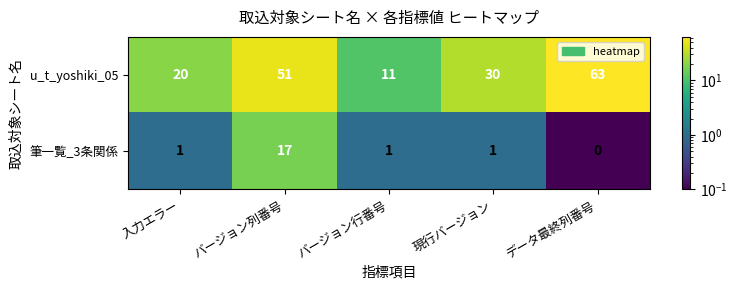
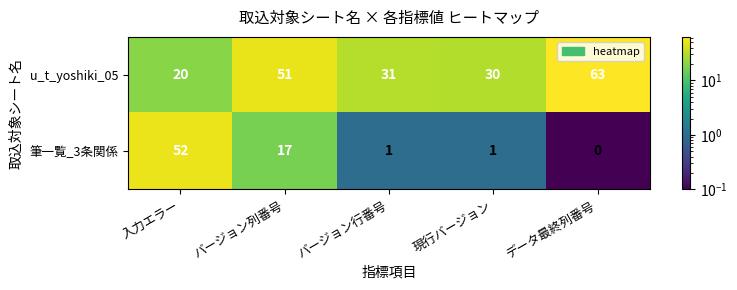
  {
    "u_t_yoshiki_05": {
      "入力エラー": 20,
      "バージョン列番号": 51,
-     "バージョン行番号": 11,
+     "バージョン行番号": 31,
      "現行バージョン": 30,
      "データ最終列番号": 63
    },
    "筆一覧_3条関係": {
-     "入力エラー": 1,
+     "入力エラー": 52,
      "バージョン列番号": 17,
      "バージョン行番号": 1,
      "現行バージョン": 1,
      "データ最終列番号": 0
    }
  }
